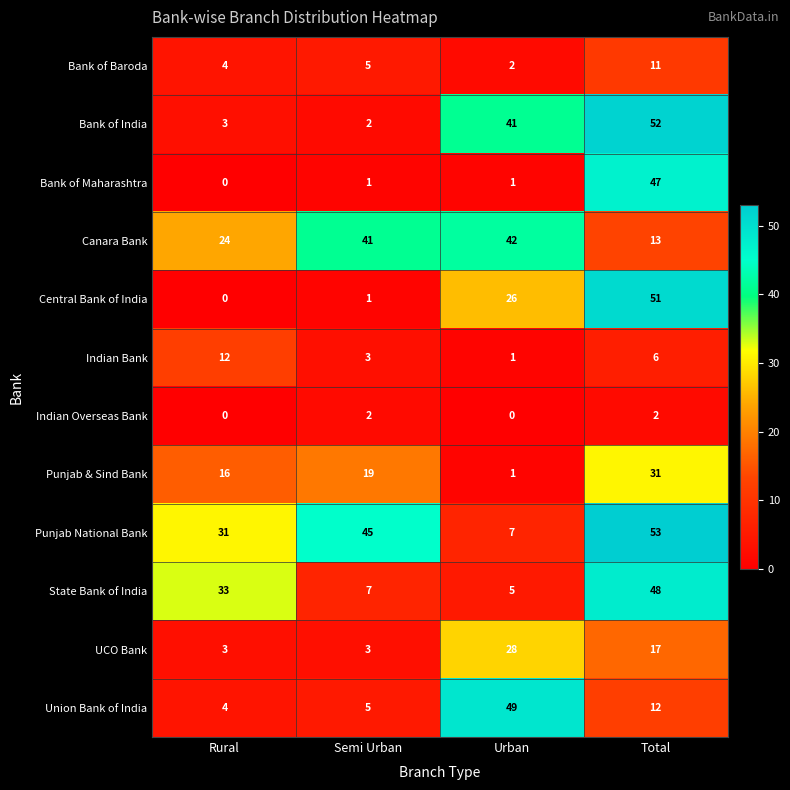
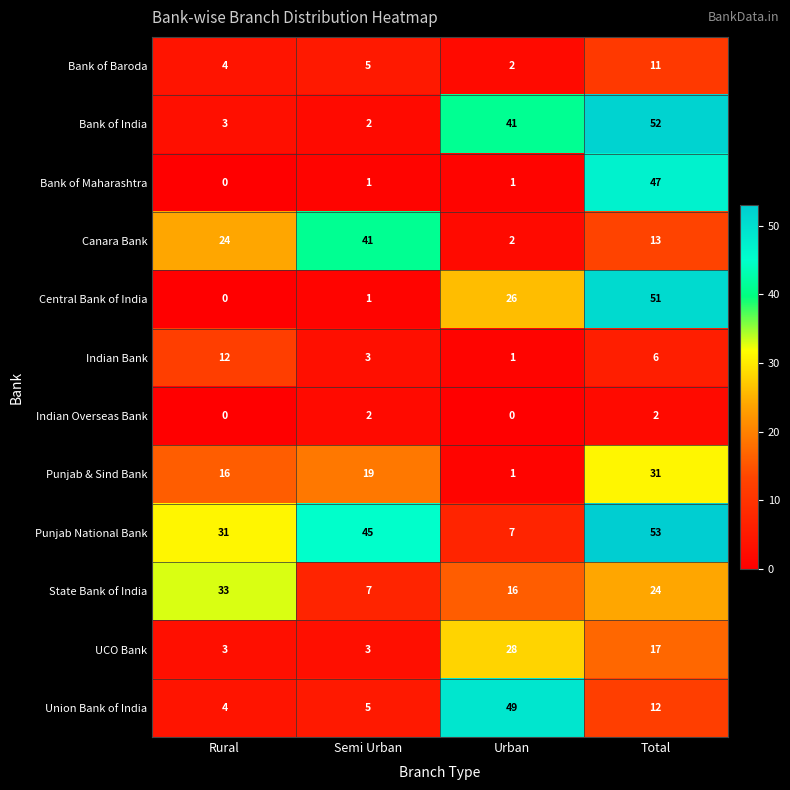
  {
    "Bank of Baroda": {
      "Rural": 4,
      "Semi Urban": 5,
      "Urban": 2,
      "Total": 11
    },
    "Bank of India": {
      "Rural": 3,
      "Semi Urban": 2,
      "Urban": 41,
      "Total": 52
    },
    "Bank of Maharashtra": {
      "Rural": 0,
      "Semi Urban": 1,
      "Urban": 1,
      "Total": 47
    },
    "Canara Bank": {
      "Rural": 24,
      "Semi Urban": 41,
-     "Urban": 42,
+     "Urban": 2,
      "Total": 13
    },
    "Central Bank of India": {
      "Rural": 0,
      "Semi Urban": 1,
      "Urban": 26,
      "Total": 51
    },
    "Indian Bank": {
      "Rural": 12,
      "Semi Urban": 3,
      "Urban": 1,
      "Total": 6
    },
    "Indian Overseas Bank": {
      "Rural": 0,
      "Semi Urban": 2,
      "Urban": 0,
      "Total": 2
    },
    "Punjab & Sind Bank": {
      "Rural": 16,
      "Semi Urban": 19,
      "Urban": 1,
      "Total": 31
    },
    "Punjab National Bank": {
      "Rural": 31,
      "Semi Urban": 45,
      "Urban": 7,
      "Total": 53
    },
    "State Bank of India": {
      "Rural": 33,
      "Semi Urban": 7,
-     "Urban": 5,
-     "Total": 48
+     "Urban": 16,
+     "Total": 24
    },
    "UCO Bank": {
      "Rural": 3,
      "Semi Urban": 3,
      "Urban": 28,
      "Total": 17
    },
    "Union Bank of India": {
      "Rural": 4,
      "Semi Urban": 5,
      "Urban": 49,
      "Total": 12
    }
  }
